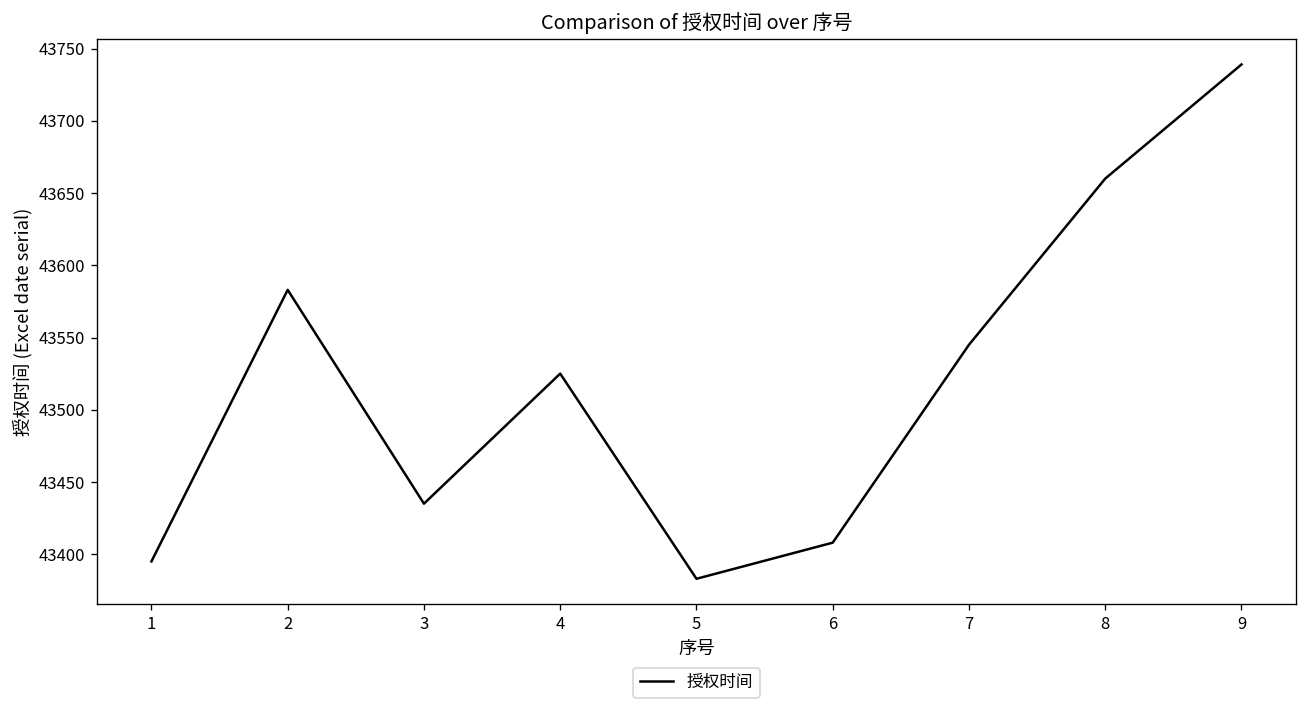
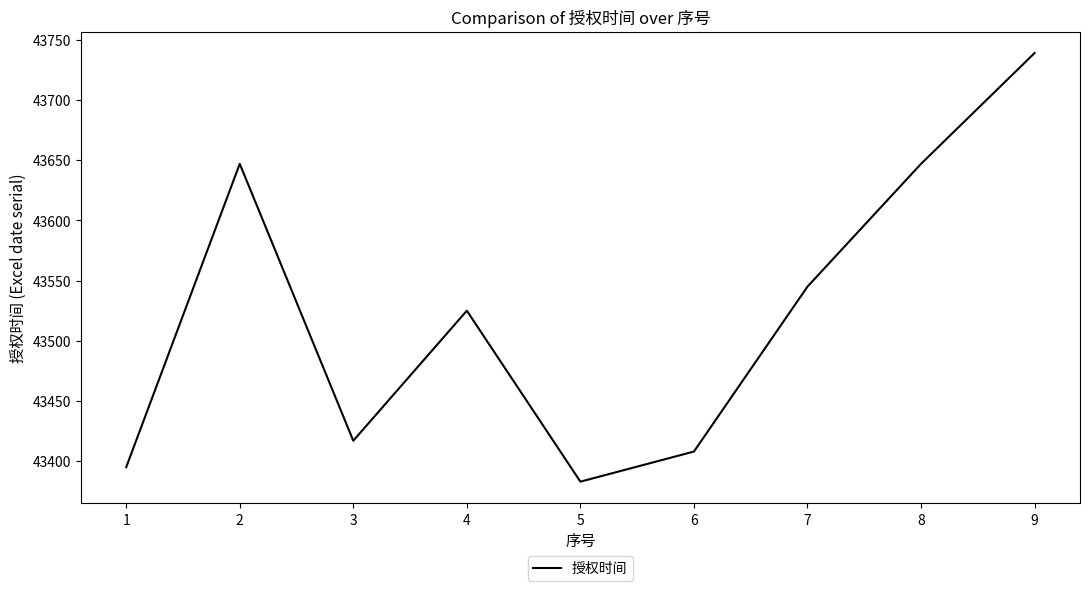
  {
    "1": 43395,
-   "2": 43583,
-   "3": 43435,
+   "2": 43647,
+   "3": 43417,
    "4": 43525,
    "5": 43383,
    "6": 43408,
    "7": 43545,
-   "8": 43660,
+   "8": 43647,
    "9": 43739
  }
